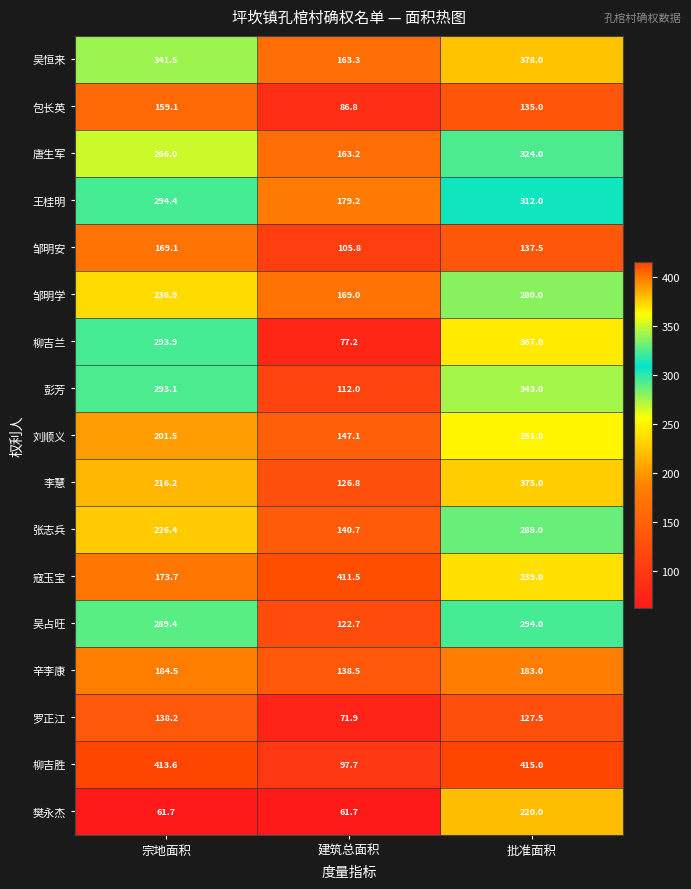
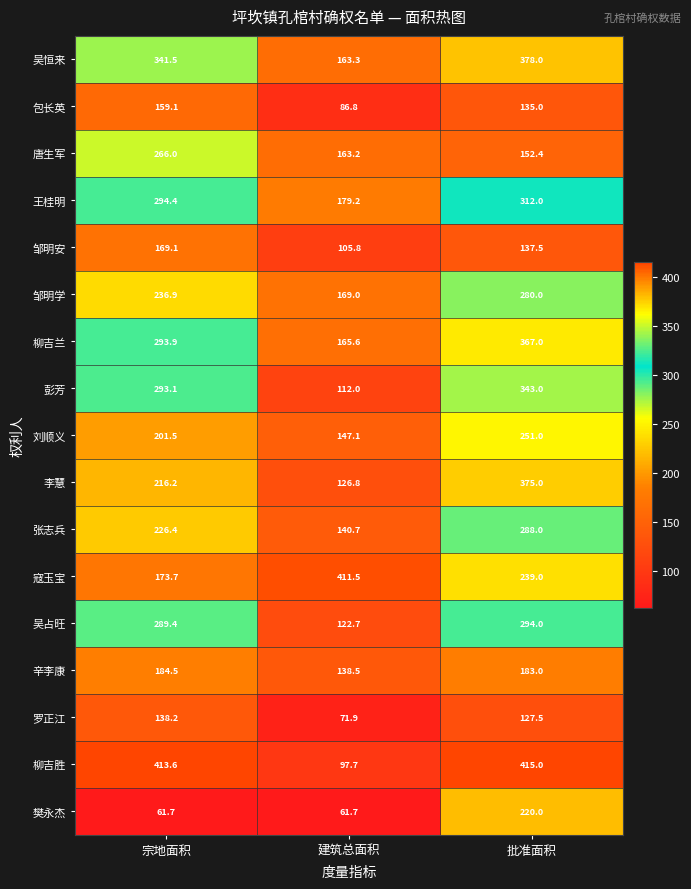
  {
    "吴恒来": {
      "宗地面积": 341.5,
      "建筑总面积": 163.3,
      "批准面积": 378.0
    },
    "包长英": {
      "宗地面积": 159.1,
      "建筑总面积": 86.8,
      "批准面积": 135.0
    },
    "唐生军": {
      "宗地面积": 266.0,
      "建筑总面积": 163.2,
-     "批准面积": 324.0
+     "批准面积": 152.4
    },
    "王桂明": {
      "宗地面积": 294.4,
      "建筑总面积": 179.2,
      "批准面积": 312.0
    },
    "邹明安": {
      "宗地面积": 169.1,
      "建筑总面积": 105.8,
      "批准面积": 137.5
    },
    "邹明学": {
      "宗地面积": 236.9,
      "建筑总面积": 169.0,
      "批准面积": 280.0
    },
    "柳吉兰": {
      "宗地面积": 293.9,
-     "建筑总面积": 77.2,
+     "建筑总面积": 165.6,
      "批准面积": 367.0
    },
    "彭芳": {
      "宗地面积": 293.1,
      "建筑总面积": 112.0,
      "批准面积": 343.0
    },
    "刘顺义": {
      "宗地面积": 201.5,
      "建筑总面积": 147.1,
      "批准面积": 251.0
    },
    "李慧": {
      "宗地面积": 216.2,
      "建筑总面积": 126.8,
      "批准面积": 375.0
    },
    "张志兵": {
      "宗地面积": 226.4,
      "建筑总面积": 140.7,
      "批准面积": 288.0
    },
    "寇玉宝": {
      "宗地面积": 173.7,
      "建筑总面积": 411.5,
      "批准面积": 239.0
    },
    "吴占旺": {
      "宗地面积": 289.4,
      "建筑总面积": 122.7,
      "批准面积": 294.0
    },
    "辛李康": {
      "宗地面积": 184.5,
      "建筑总面积": 138.5,
      "批准面积": 183.0
    },
    "罗正江": {
      "宗地面积": 138.2,
      "建筑总面积": 71.9,
      "批准面积": 127.5
    },
    "柳吉胜": {
      "宗地面积": 413.6,
      "建筑总面积": 97.7,
      "批准面积": 415.0
    },
    "樊永杰": {
      "宗地面积": 61.7,
      "建筑总面积": 61.7,
      "批准面积": 220.0
    }
  }
